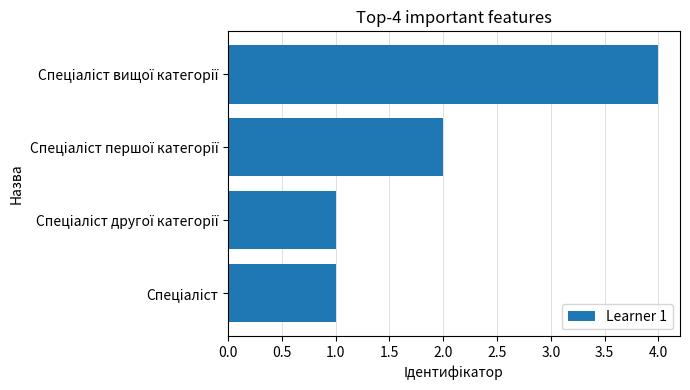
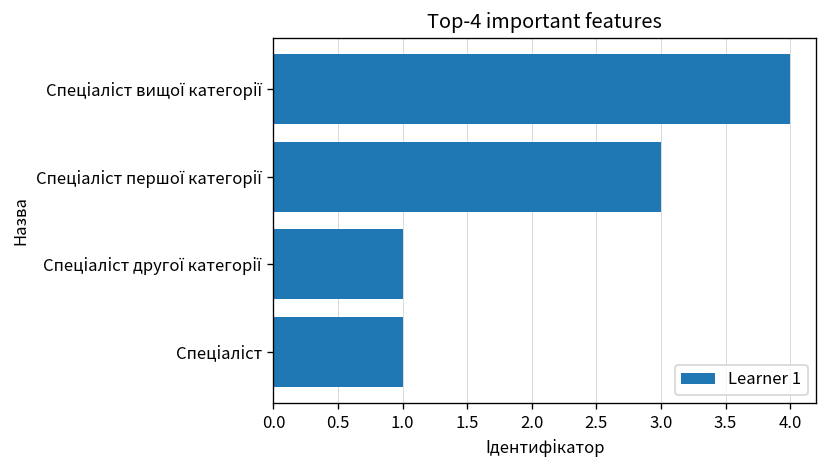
  {
    "Спеціаліст вищої категорії": 4,
-   "Спеціаліст першої категорії": 2,
+   "Спеціаліст першої категорії": 3,
    "Спеціаліст другої категорії": 1,
    "Спеціаліст": 1
  }
